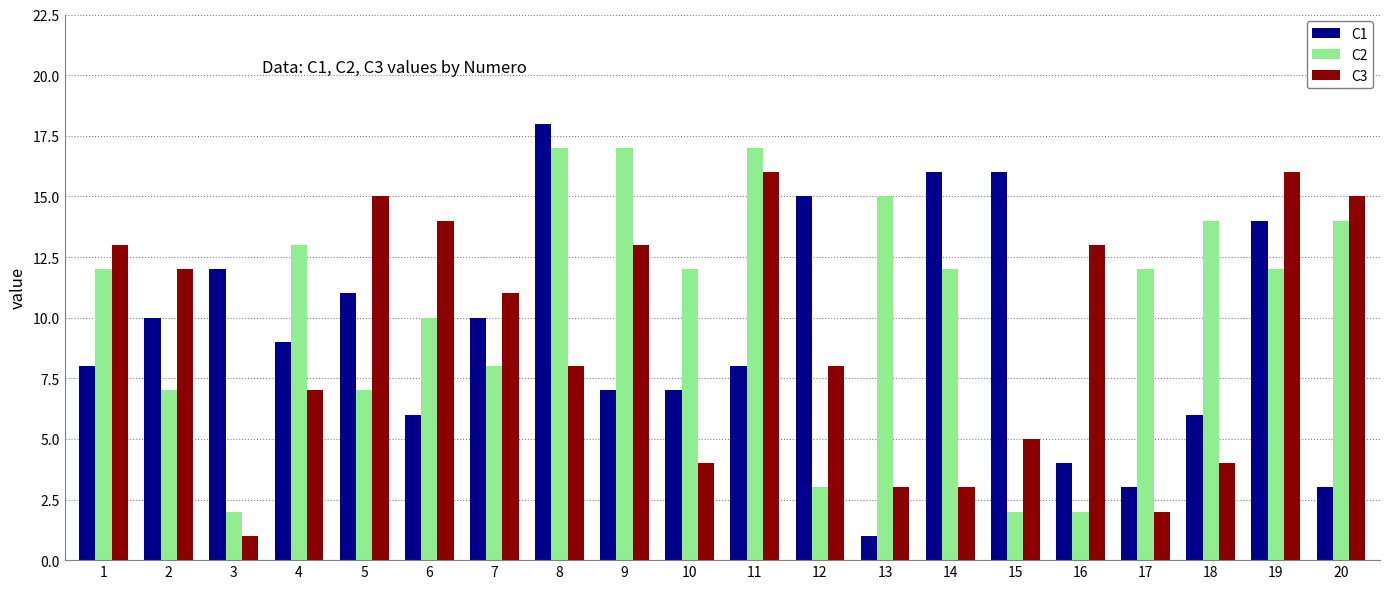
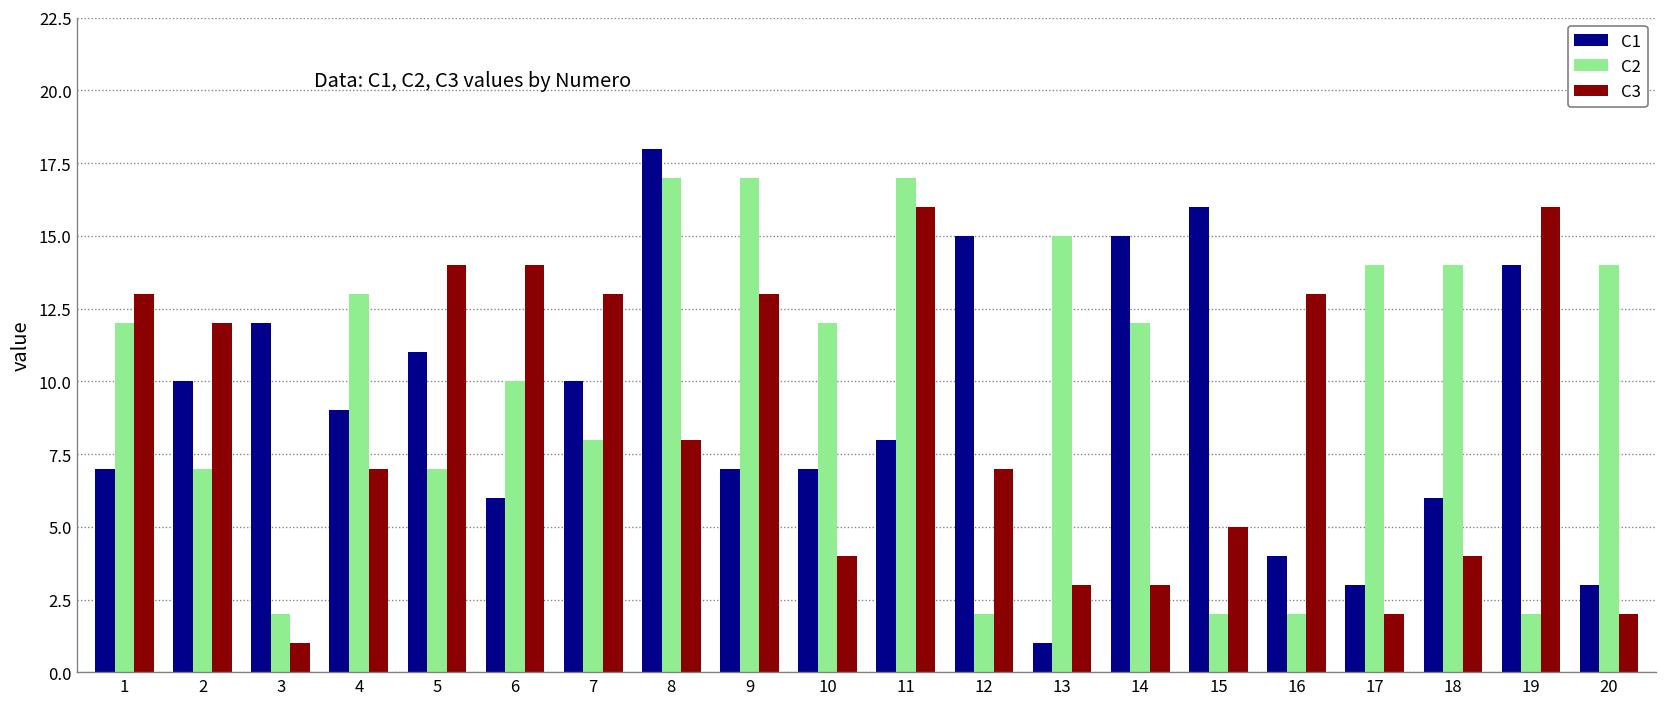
  {
    "C1": {
-     "1": 8,
+     "1": 7,
      "2": 10,
      "3": 12,
      "4": 9,
      "5": 11,
      "6": 6,
      "7": 10,
      "8": 18,
      "9": 7,
      "10": 7,
      "11": 8,
      "12": 15,
      "13": 1,
-     "14": 16,
+     "14": 15,
      "15": 16,
      "16": 4,
      "17": 3,
      "18": 6,
      "19": 14,
      "20": 3
    },
    "C2": {
      "1": 12,
      "2": 7,
      "3": 2,
      "4": 13,
      "5": 7,
      "6": 10,
      "7": 8,
      "8": 17,
      "9": 17,
      "10": 12,
      "11": 17,
-     "12": 3,
+     "12": 2,
      "13": 15,
      "14": 12,
      "15": 2,
      "16": 2,
-     "17": 12,
+     "17": 14,
      "18": 14,
-     "19": 12,
+     "19": 2,
      "20": 14
    },
    "C3": {
      "1": 13,
      "2": 12,
      "3": 1,
      "4": 7,
-     "5": 15,
+     "5": 14,
      "6": 14,
-     "7": 11,
+     "7": 13,
      "8": 8,
      "9": 13,
      "10": 4,
      "11": 16,
-     "12": 8,
+     "12": 7,
      "13": 3,
      "14": 3,
      "15": 5,
      "16": 13,
      "17": 2,
      "18": 4,
      "19": 16,
-     "20": 15
+     "20": 2
    }
  }
